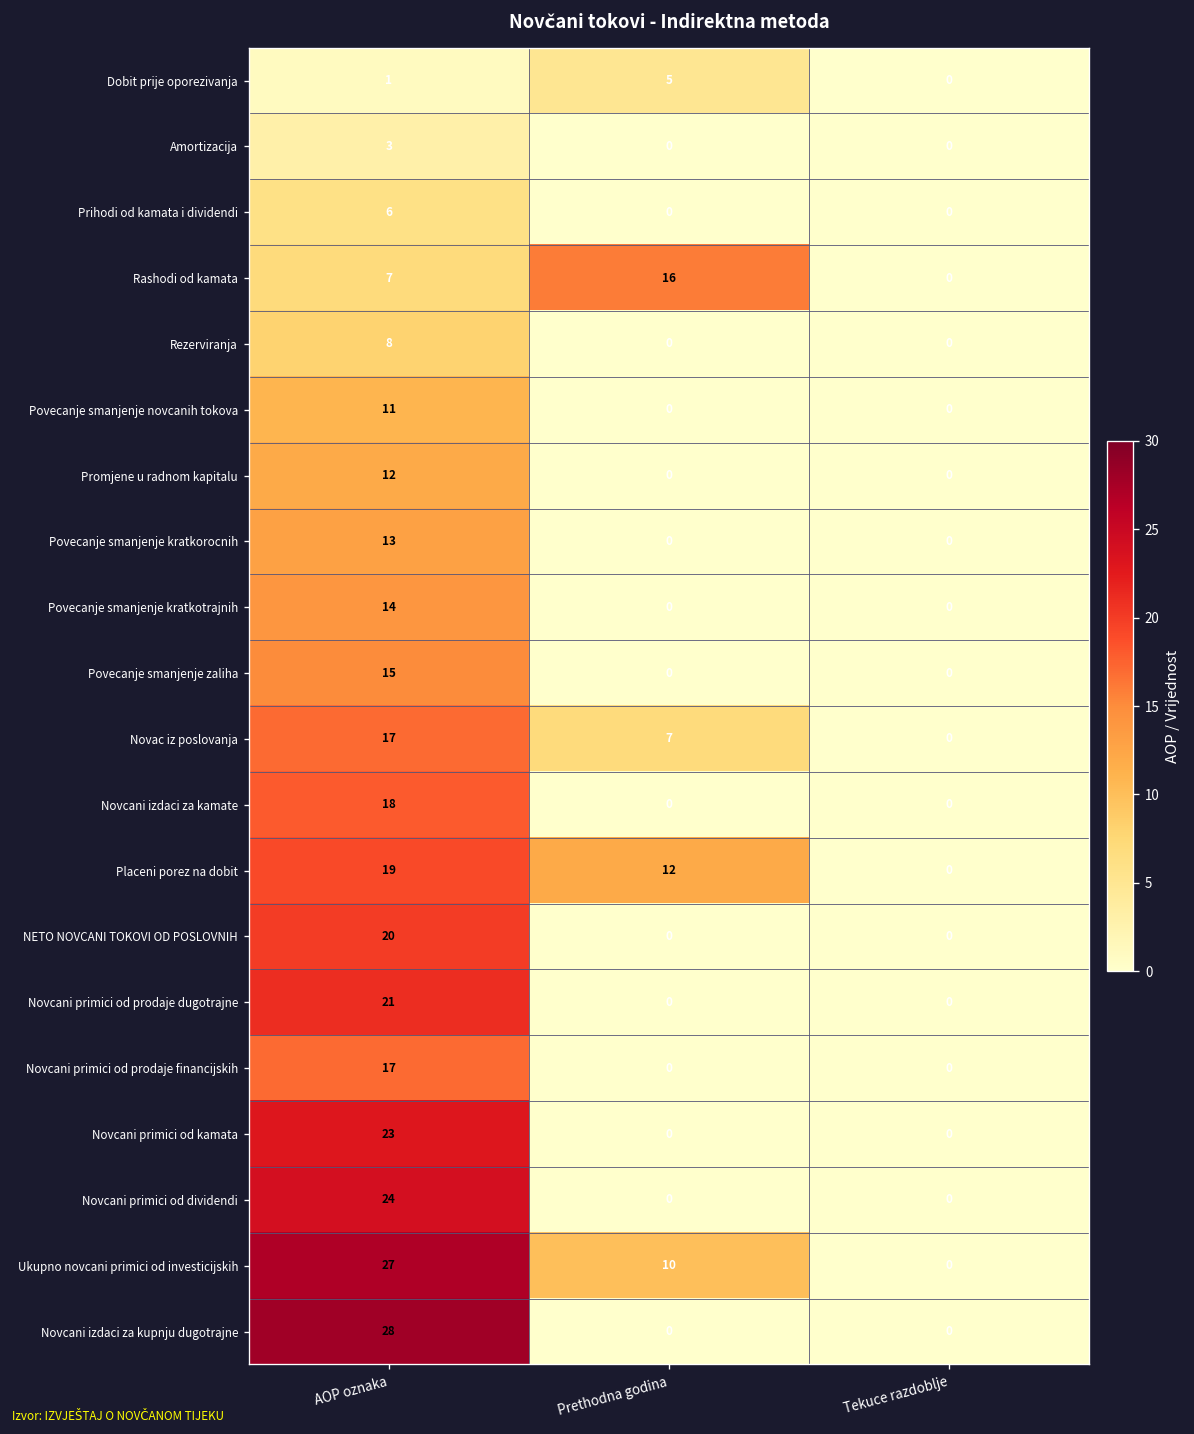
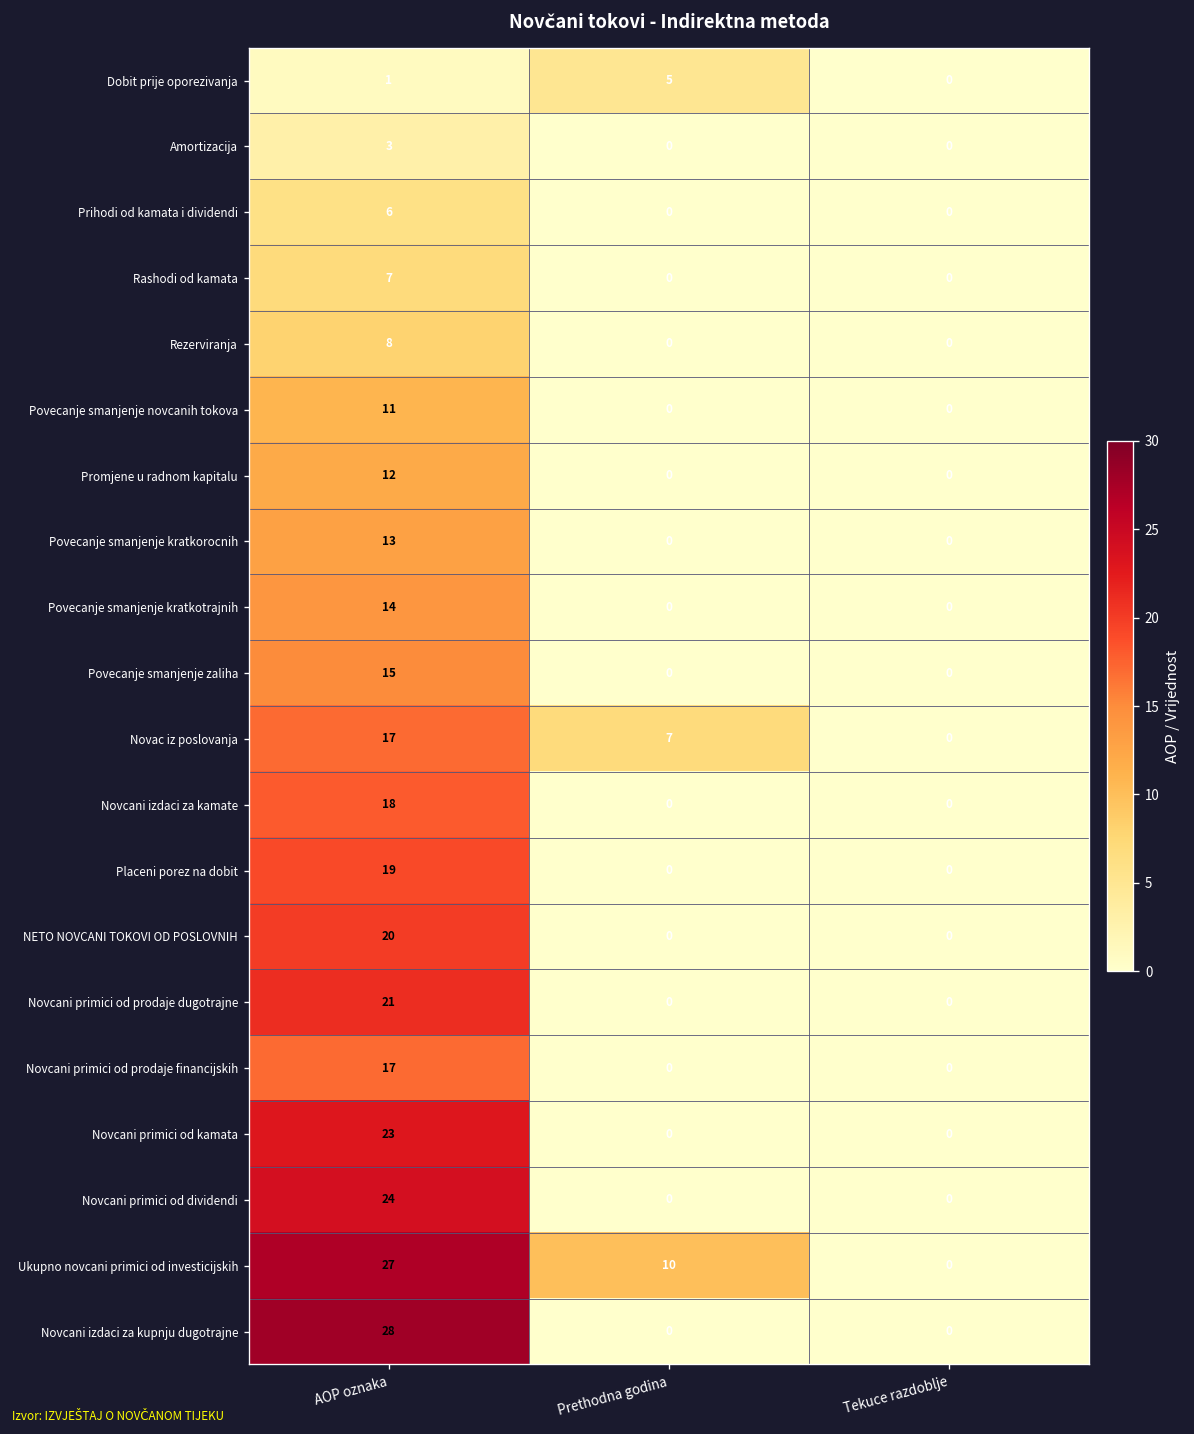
  {
    "Dobit prije oporezivanja": {
      "AOP oznaka": 1,
      "Prethodna godina": 5
    },
    "Amortizacija": {
      "AOP oznaka": 3,
      "Prethodna godina": 0
    },
    "Prihodi od kamata i dividendi": {
      "AOP oznaka": 6,
      "Prethodna godina": 0
    },
    "Rashodi od kamata": {
      "AOP oznaka": 7,
-     "Prethodna godina": 16
+     "Prethodna godina": 0
    },
    "Rezerviranja": {
      "AOP oznaka": 8,
      "Prethodna godina": 0
    },
    "Povecanje smanjenje novcanih tokova": {
      "AOP oznaka": 11,
      "Prethodna godina": 0
    },
    "Promjene u radnom kapitalu": {
      "AOP oznaka": 12,
      "Prethodna godina": 0
    },
    "Povecanje smanjenje kratkorocnih": {
      "AOP oznaka": 13,
      "Prethodna godina": 0
    },
    "Povecanje smanjenje kratkotrajnih": {
      "AOP oznaka": 14,
      "Prethodna godina": 0
    },
    "Povecanje smanjenje zaliha": {
      "AOP oznaka": 15,
      "Prethodna godina": 0
    },
    "Novac iz poslovanja": {
      "AOP oznaka": 17,
      "Prethodna godina": 7
    },
    "Novcani izdaci za kamate": {
      "AOP oznaka": 18,
      "Prethodna godina": 0
    },
    "Placeni porez na dobit": {
      "AOP oznaka": 19,
-     "Prethodna godina": 12
+     "Prethodna godina": 0
    },
    "NETO NOVCANI TOKOVI OD POSLOVNIH": {
      "AOP oznaka": 20,
      "Prethodna godina": 0
    },
    "Novcani primici od prodaje dugotrajne": {
      "AOP oznaka": 21,
      "Prethodna godina": 0
    },
    "Novcani primici od prodaje financijskih": {
      "AOP oznaka": 17,
      "Prethodna godina": 0
    },
    "Novcani primici od kamata": {
      "AOP oznaka": 23,
      "Prethodna godina": 0
    },
    "Novcani primici od dividendi": {
      "AOP oznaka": 24,
      "Prethodna godina": 0
    },
    "Ukupno novcani primici od investicijskih": {
      "AOP oznaka": 27,
      "Prethodna godina": 10
    },
    "Novcani izdaci za kupnju dugotrajne": {
      "AOP oznaka": 28,
      "Prethodna godina": 0
    }
  }
